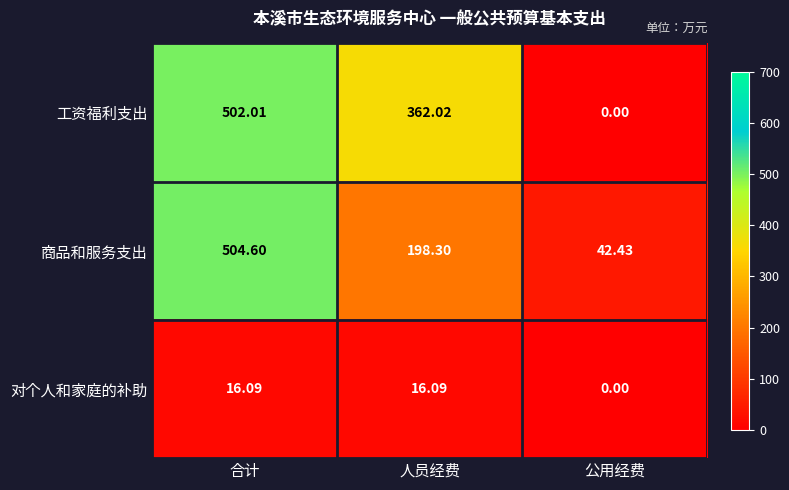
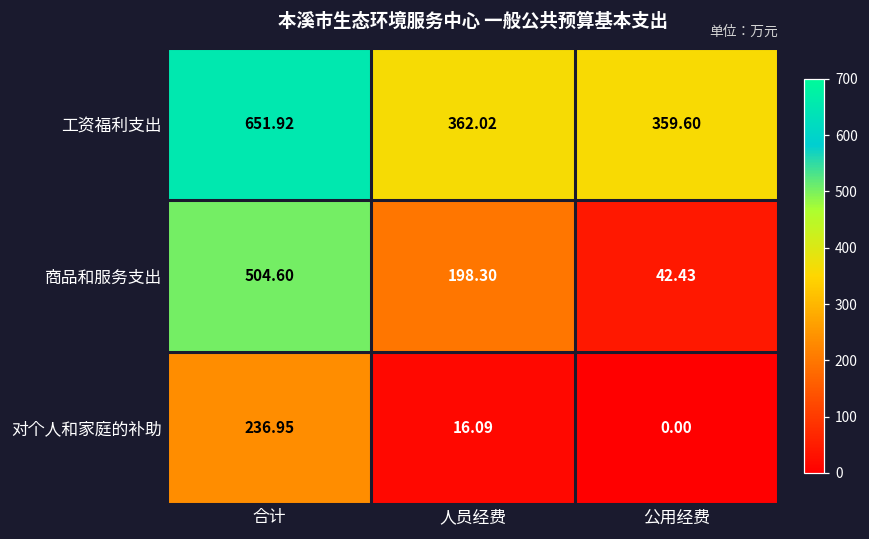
  {
    "工资福利支出": {
-     "合计": 502.01,
+     "合计": 651.92,
      "人员经费": 362.02,
-     "公用经费": 0.00
+     "公用经费": 359.60
    },
    "商品和服务支出": {
      "合计": 504.60,
      "人员经费": 198.30,
      "公用经费": 42.43
    },
    "对个人和家庭的补助": {
-     "合计": 16.09,
+     "合计": 236.95,
      "人员经费": 16.09,
      "公用经费": 0.00
    }
  }
